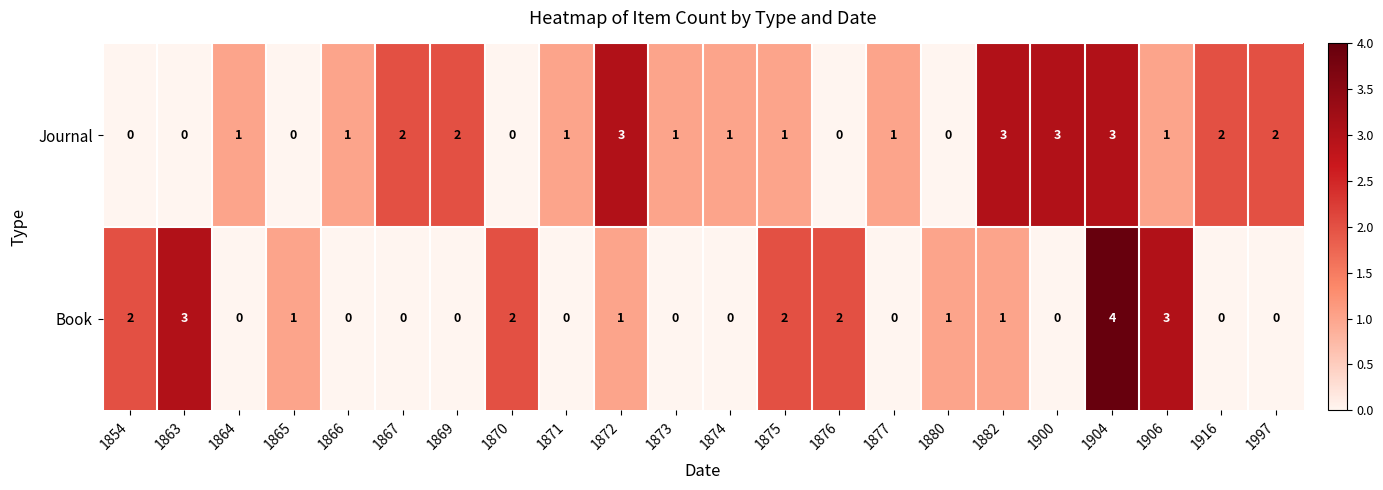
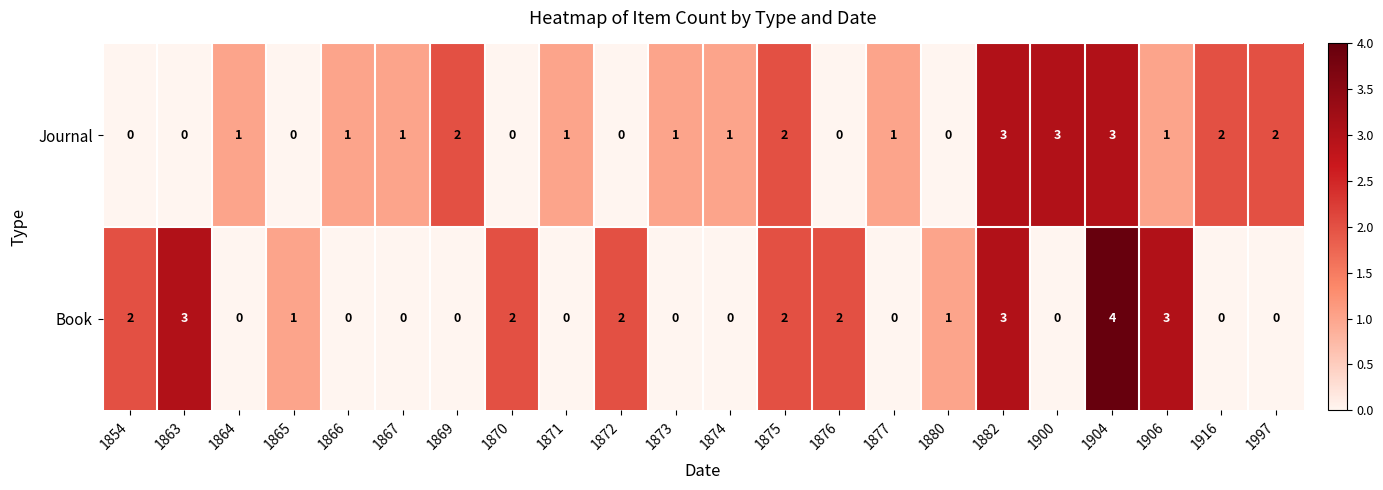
  {
    "Journal": {
      "1854": 0,
      "1863": 0,
      "1864": 1,
      "1865": 0,
      "1866": 1,
-     "1867": 2,
+     "1867": 1,
      "1869": 2,
      "1870": 0,
      "1871": 1,
-     "1872": 3,
+     "1872": 0,
      "1873": 1,
      "1874": 1,
-     "1875": 1,
+     "1875": 2,
      "1876": 0,
      "1877": 1,
      "1880": 0,
      "1882": 3,
      "1900": 3,
      "1904": 3,
      "1906": 1,
      "1916": 2,
      "1997": 2
    },
    "Book": {
      "1854": 2,
      "1863": 3,
      "1864": 0,
      "1865": 1,
      "1866": 0,
      "1867": 0,
      "1869": 0,
      "1870": 2,
      "1871": 0,
-     "1872": 1,
+     "1872": 2,
      "1873": 0,
      "1874": 0,
      "1875": 2,
      "1876": 2,
      "1877": 0,
      "1880": 1,
-     "1882": 1,
+     "1882": 3,
      "1900": 0,
      "1904": 4,
      "1906": 3,
      "1916": 0,
      "1997": 0
    }
  }
